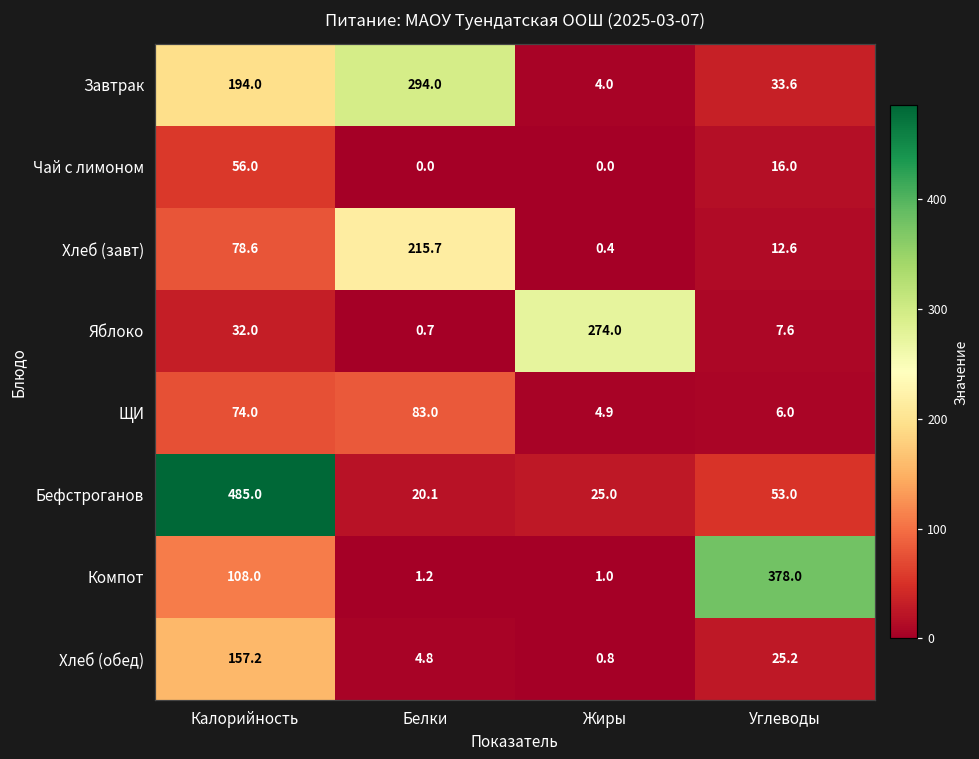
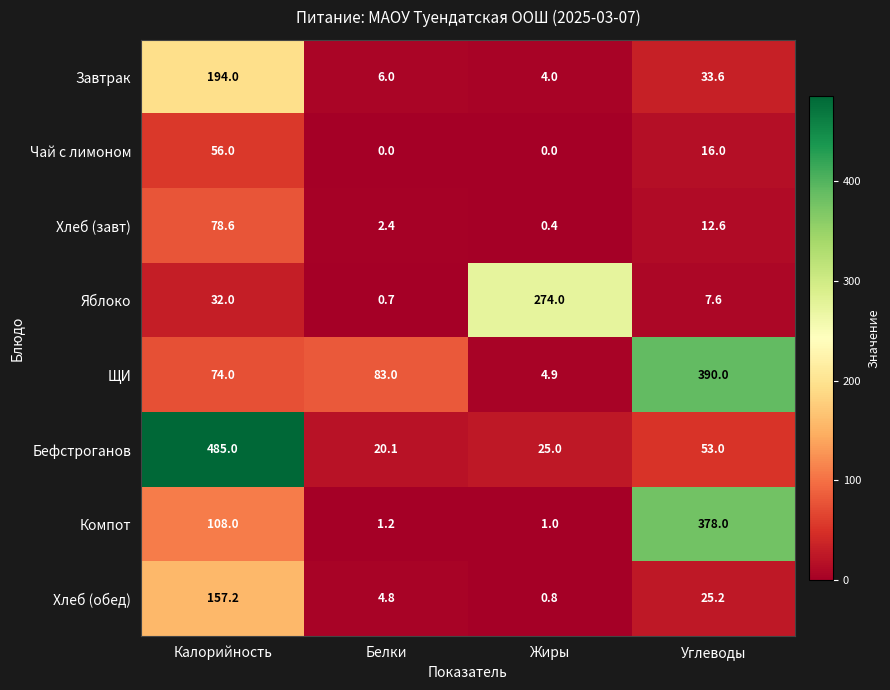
  {
    "Завтрак": {
      "Калорийность": 194.0,
-     "Белки": 294.0,
+     "Белки": 6.0,
      "Жиры": 4.0,
      "Углеводы": 33.6
    },
    "Чай с лимоном": {
      "Калорийность": 56.0,
      "Белки": 0.0,
      "Жиры": 0.0,
      "Углеводы": 16.0
    },
    "Хлеб (завт)": {
      "Калорийность": 78.6,
-     "Белки": 215.7,
+     "Белки": 2.4,
      "Жиры": 0.4,
      "Углеводы": 12.6
    },
    "Яблоко": {
      "Калорийность": 32.0,
      "Белки": 0.7,
      "Жиры": 274.0,
      "Углеводы": 7.6
    },
    "ЩИ": {
      "Калорийность": 74.0,
      "Белки": 83.0,
      "Жиры": 4.9,
-     "Углеводы": 6.0
+     "Углеводы": 390.0
    },
    "Бефстроганов": {
      "Калорийность": 485.0,
      "Белки": 20.1,
      "Жиры": 25.0,
      "Углеводы": 53.0
    },
    "Компот": {
      "Калорийность": 108.0,
      "Белки": 1.2,
      "Жиры": 1.0,
      "Углеводы": 378.0
    },
    "Хлеб (обед)": {
      "Калорийность": 157.2,
      "Белки": 4.8,
      "Жиры": 0.8,
      "Углеводы": 25.2
    }
  }
